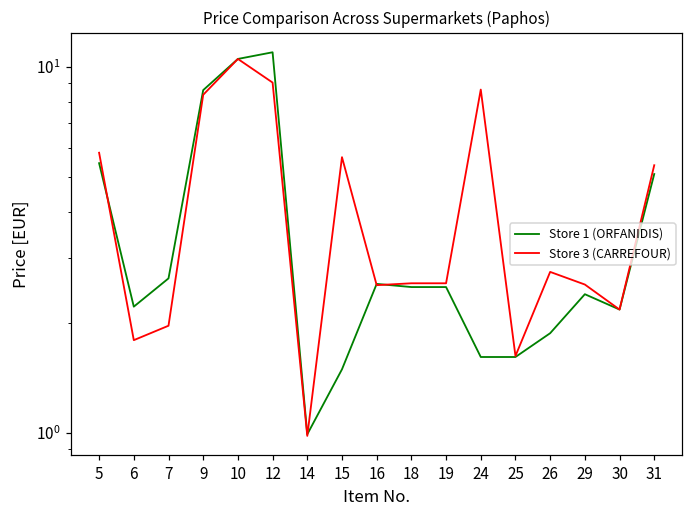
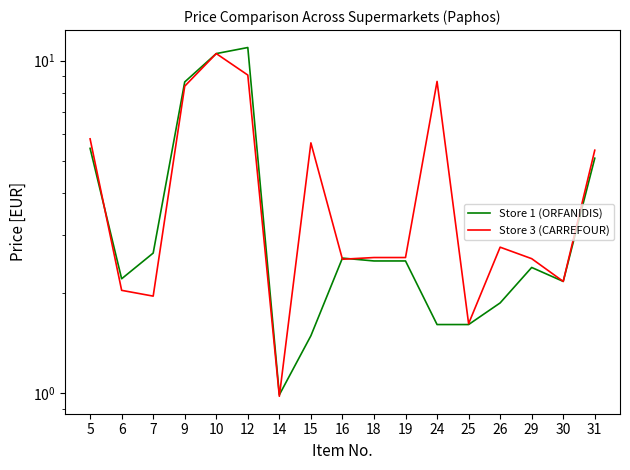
  {
    "Store 1 (ORFANIDIS)": {
      "5": 5.5,
      "6": 2.2,
      "7": 2.6,
      "9": 8.6,
      "12": 11.0,
      "15": 1.5,
      "18": 2.5,
      "19": 2.5,
      "24": 1.6,
      "26": 1.9,
      "29": 2.4,
      "31": 5.1
    },
    "Store 3 (CARREFOUR)": {
      "5": 5.8,
-     "6": 1.8,
+     "6": 2.0,
      "7": 2.0,
      "9": 8.4,
      "12": 9.1,
      "15": 5.7,
      "18": 2.6,
      "19": 2.6,
      "24": 8.7,
      "26": 2.8,
      "29": 2.5,
      "31": 5.4
    }
  }
